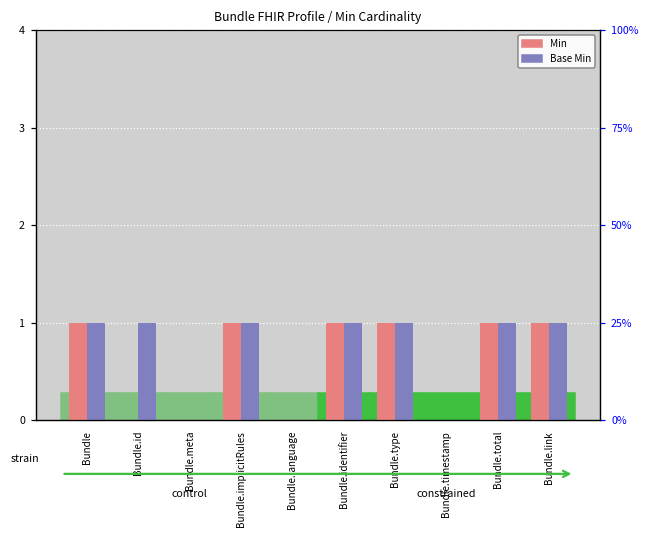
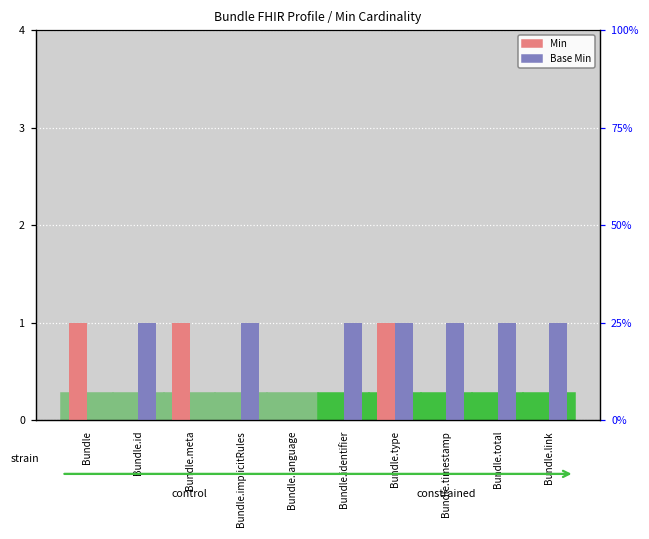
  {
    "Min": {
      "Bundle": 1,
      "Bundle.id": 0,
-     "Bundle.meta": 0,
-     "Bundle.implicitRules": 1,
+     "Bundle.meta": 1,
+     "Bundle.implicitRules": 0,
      "Bundle.language": 0,
-     "Bundle.identifier": 1,
+     "Bundle.identifier": 0,
      "Bundle.type": 1,
      "Bundle.timestamp": 0,
-     "Bundle.total": 1,
-     "Bundle.link": 1
+     "Bundle.total": 0,
+     "Bundle.link": 0
    },
    "Base Min": {
-     "Bundle": 1,
+     "Bundle": 0,
      "Bundle.id": 1,
      "Bundle.meta": 0,
      "Bundle.implicitRules": 1,
      "Bundle.language": 0,
      "Bundle.identifier": 1,
      "Bundle.type": 1,
-     "Bundle.timestamp": 0,
+     "Bundle.timestamp": 1,
      "Bundle.total": 1,
      "Bundle.link": 1
    }
  }
